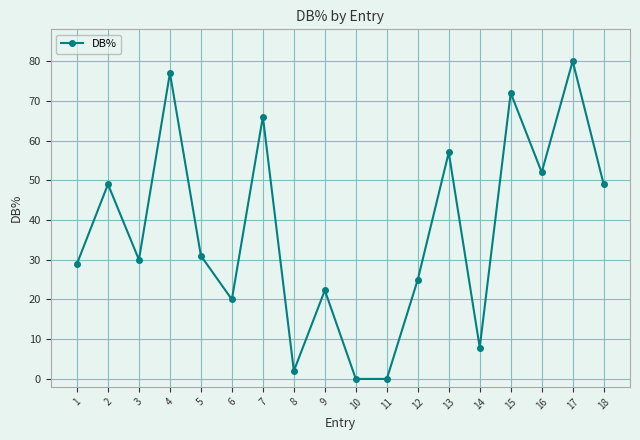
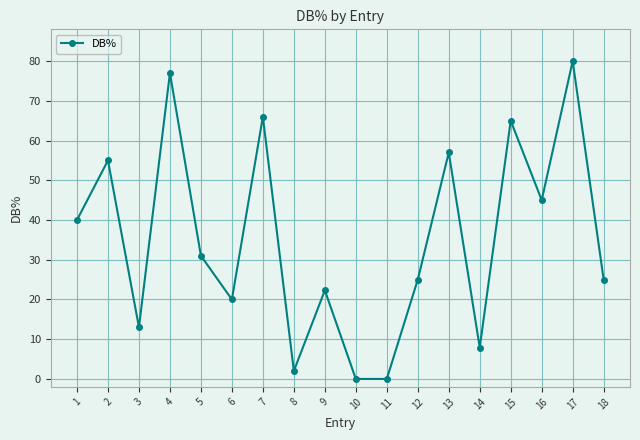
  {
-   "1": 29,
-   "2": 49,
-   "3": 30,
+   "1": 40,
+   "2": 55,
+   "3": 13,
    "4": 77,
    "5": 31,
    "6": 20,
    "7": 66,
    "8": 2,
    "9": 22,
    "10": 0,
    "11": 0,
    "12": 25,
    "13": 57,
    "14": 8,
-   "15": 72,
-   "16": 52,
+   "15": 65,
+   "16": 45,
    "17": 80,
-   "18": 49
+   "18": 25
  }
